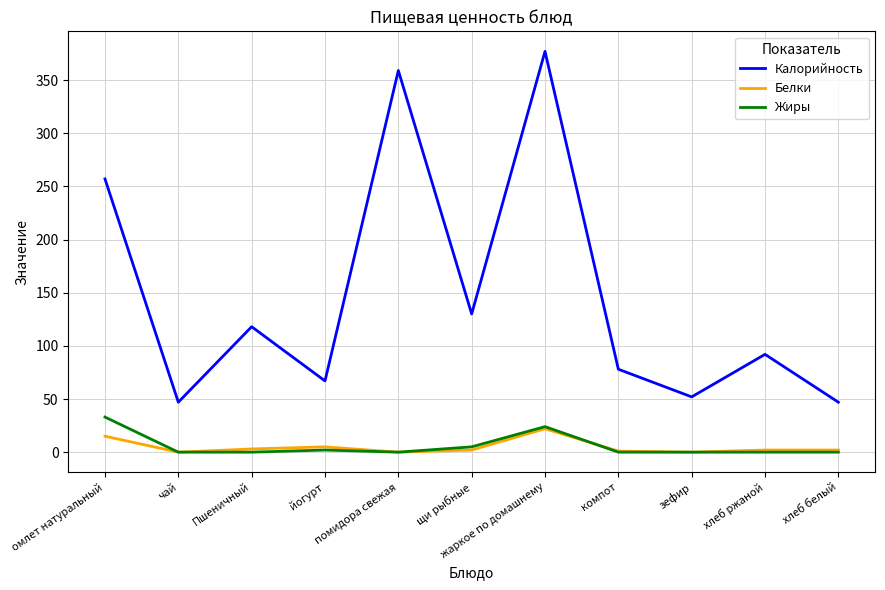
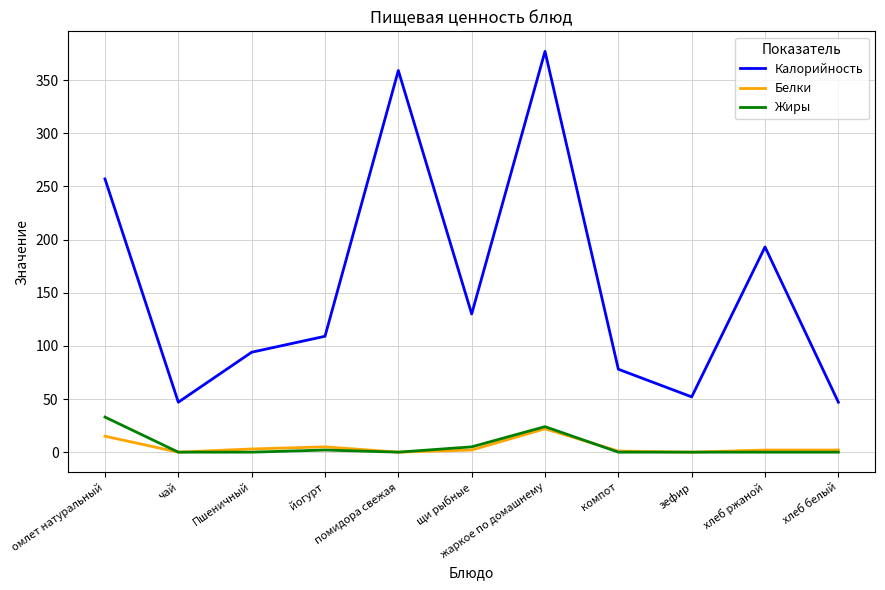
  {
    "Калорийность": {
      "омлет натуральный": 257,
      "чай": 47,
-     "Пшеничный": 118,
-     "йогурт": 67,
+     "Пшеничный": 94,
+     "йогурт": 109,
      "помидора свежая": 359,
      "щи рыбные": 130,
      "жаркое по домашнему": 377,
      "компот": 78,
      "зефир": 52,
-     "хлеб ржаной": 92,
+     "хлеб ржаной": 193,
      "хлеб белый": 47
    },
    "Белки": {
      "омлет натуральный": 15,
      "Пшеничный": 3,
      "йогурт": 5,
      "щи рыбные": 2
    },
    "Жиры": {
      "омлет натуральный": 33,
      "Пшеничный": 0,
      "йогурт": 2,
      "щи рыбные": 5
    }
  }
